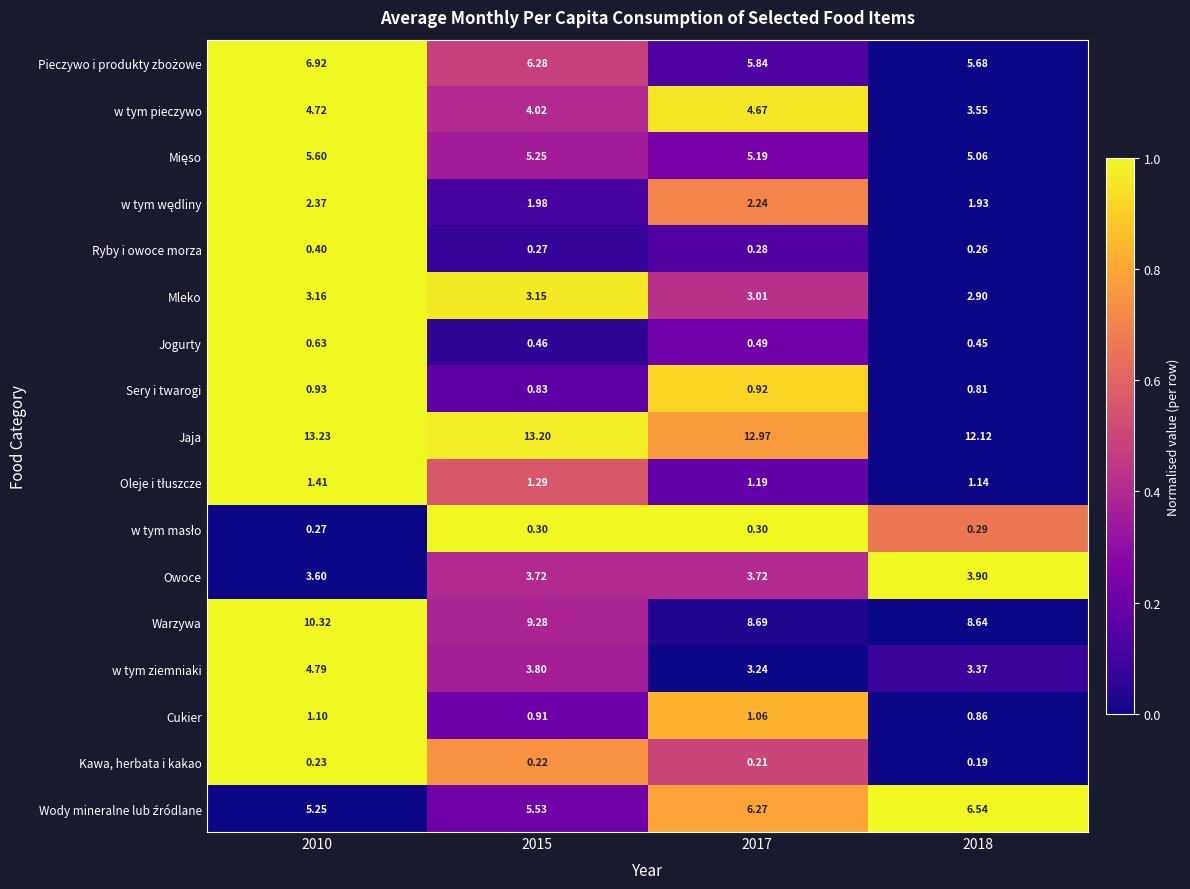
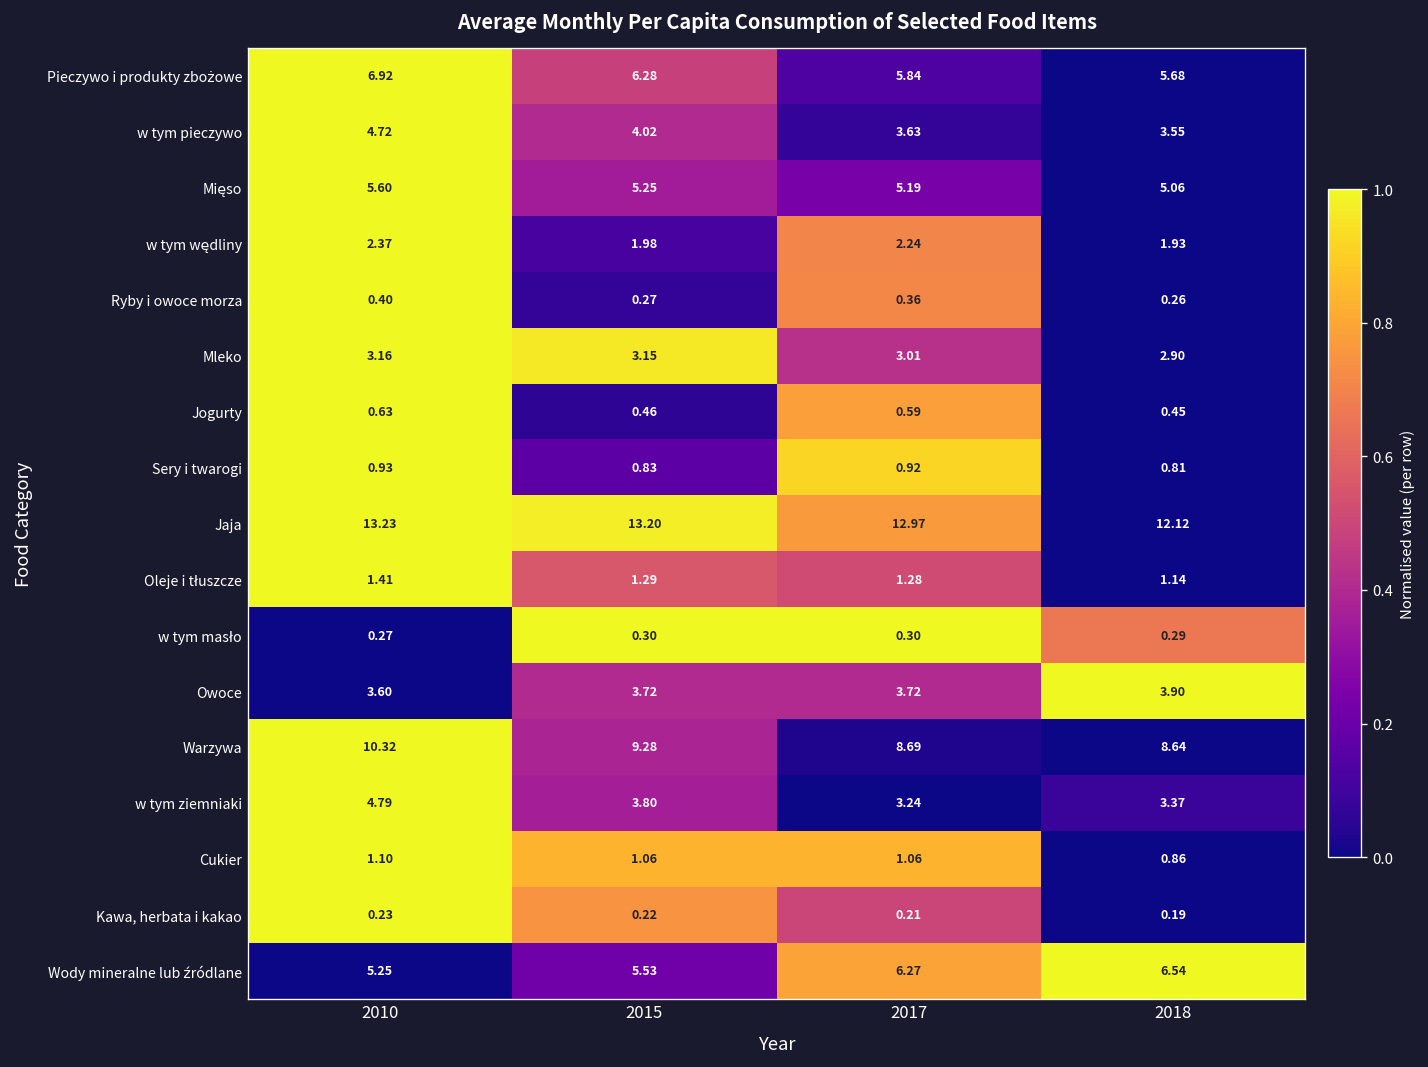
  {
    "Pieczywo i produkty zbożowe": {
      "2010": 6.92,
      "2015": 6.28,
      "2017": 5.84,
      "2018": 5.68
    },
    "w tym pieczywo": {
      "2010": 4.72,
      "2015": 4.02,
-     "2017": 4.67,
+     "2017": 3.63,
      "2018": 3.55
    },
    "Mięso": {
      "2010": 5.60,
      "2015": 5.25,
      "2017": 5.19,
      "2018": 5.06
    },
    "w tym wędliny": {
      "2010": 2.37,
      "2015": 1.98,
      "2017": 2.24,
      "2018": 1.93
    },
    "Ryby i owoce morza": {
      "2010": 0.40,
      "2015": 0.27,
-     "2017": 0.28,
+     "2017": 0.36,
      "2018": 0.26
    },
    "Mleko": {
      "2010": 3.16,
      "2015": 3.15,
      "2017": 3.01,
      "2018": 2.90
    },
    "Jogurty": {
      "2010": 0.63,
      "2015": 0.46,
-     "2017": 0.49,
+     "2017": 0.59,
      "2018": 0.45
    },
    "Sery i twarogi": {
      "2010": 0.93,
      "2015": 0.83,
      "2017": 0.92,
      "2018": 0.81
    },
    "Jaja": {
      "2010": 13.23,
      "2015": 13.20,
      "2017": 12.97,
      "2018": 12.12
    },
    "Oleje i tłuszcze": {
      "2010": 1.41,
      "2015": 1.29,
-     "2017": 1.19,
+     "2017": 1.28,
      "2018": 1.14
    },
    "w tym masło": {
      "2010": 0.27,
      "2015": 0.30,
      "2017": 0.30,
      "2018": 0.29
    },
    "Owoce": {
      "2010": 3.60,
      "2015": 3.72,
      "2017": 3.72,
      "2018": 3.90
    },
    "Warzywa": {
      "2010": 10.32,
      "2015": 9.28,
      "2017": 8.69,
      "2018": 8.64
    },
    "w tym ziemniaki": {
      "2010": 4.79,
      "2015": 3.80,
      "2017": 3.24,
      "2018": 3.37
    },
    "Cukier": {
      "2010": 1.10,
-     "2015": 0.91,
+     "2015": 1.06,
      "2017": 1.06,
      "2018": 0.86
    },
    "Kawa, herbata i kakao": {
      "2010": 0.23,
      "2015": 0.22,
      "2017": 0.21,
      "2018": 0.19
    },
    "Wody mineralne lub źródlane": {
      "2010": 5.25,
      "2015": 5.53,
      "2017": 6.27,
      "2018": 6.54
    }
  }
